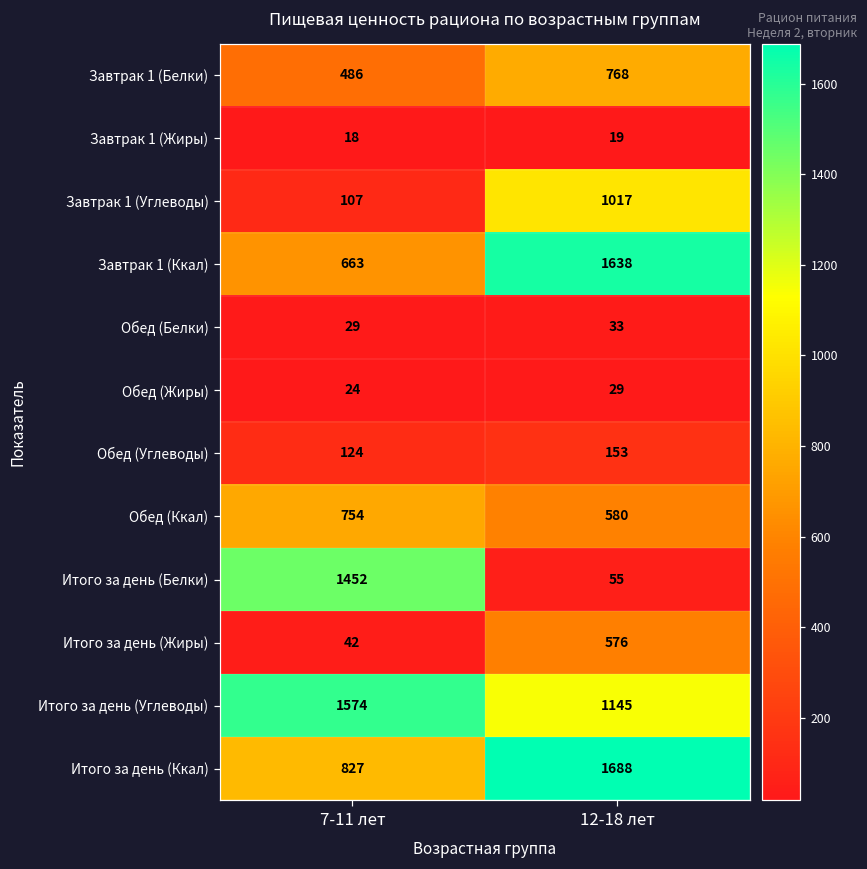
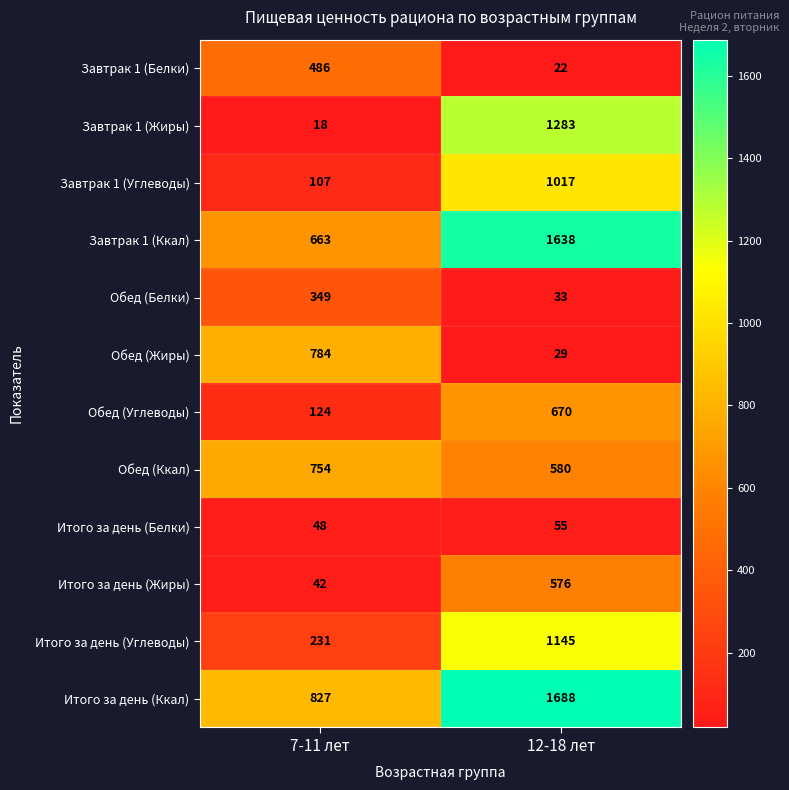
  {
    "Завтрак 1 (Белки)": {
      "7-11 лет": 486,
-     "12-18 лет": 768
+     "12-18 лет": 22
    },
    "Завтрак 1 (Жиры)": {
      "7-11 лет": 18,
-     "12-18 лет": 19
+     "12-18 лет": 1283
    },
    "Завтрак 1 (Углеводы)": {
      "7-11 лет": 107,
      "12-18 лет": 1017
    },
    "Завтрак 1 (Ккал)": {
      "7-11 лет": 663,
      "12-18 лет": 1638
    },
    "Обед (Белки)": {
-     "7-11 лет": 29,
+     "7-11 лет": 349,
      "12-18 лет": 33
    },
    "Обед (Жиры)": {
-     "7-11 лет": 24,
+     "7-11 лет": 784,
      "12-18 лет": 29
    },
    "Обед (Углеводы)": {
      "7-11 лет": 124,
-     "12-18 лет": 153
+     "12-18 лет": 670
    },
    "Обед (Ккал)": {
      "7-11 лет": 754,
      "12-18 лет": 580
    },
    "Итого за день (Белки)": {
-     "7-11 лет": 1452,
+     "7-11 лет": 48,
      "12-18 лет": 55
    },
    "Итого за день (Жиры)": {
      "7-11 лет": 42,
      "12-18 лет": 576
    },
    "Итого за день (Углеводы)": {
-     "7-11 лет": 1574,
+     "7-11 лет": 231,
      "12-18 лет": 1145
    },
    "Итого за день (Ккал)": {
      "7-11 лет": 827,
      "12-18 лет": 1688
    }
  }
